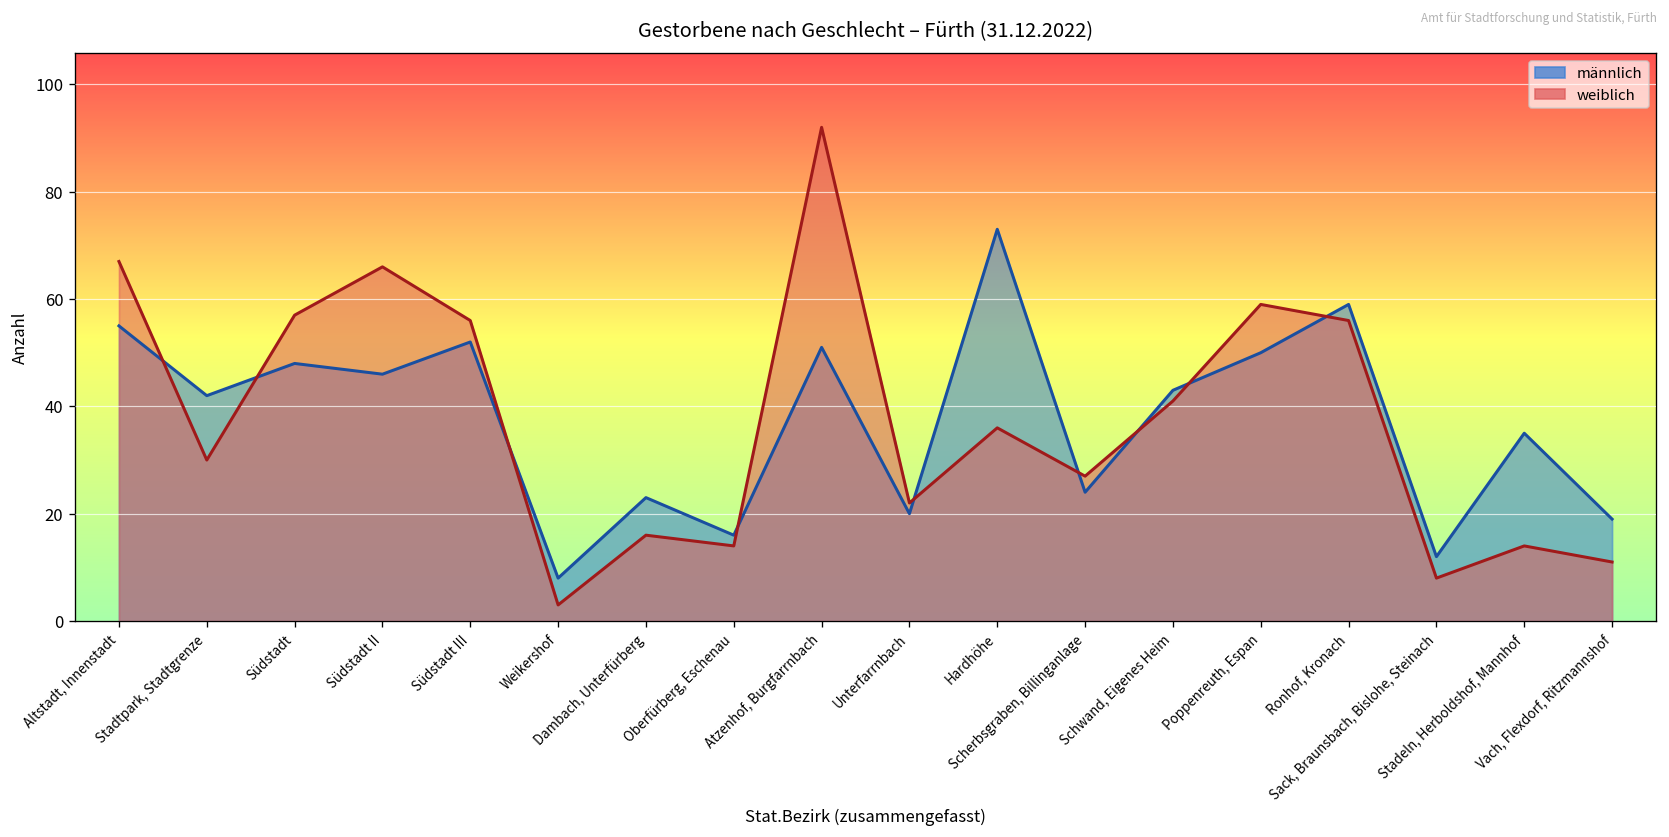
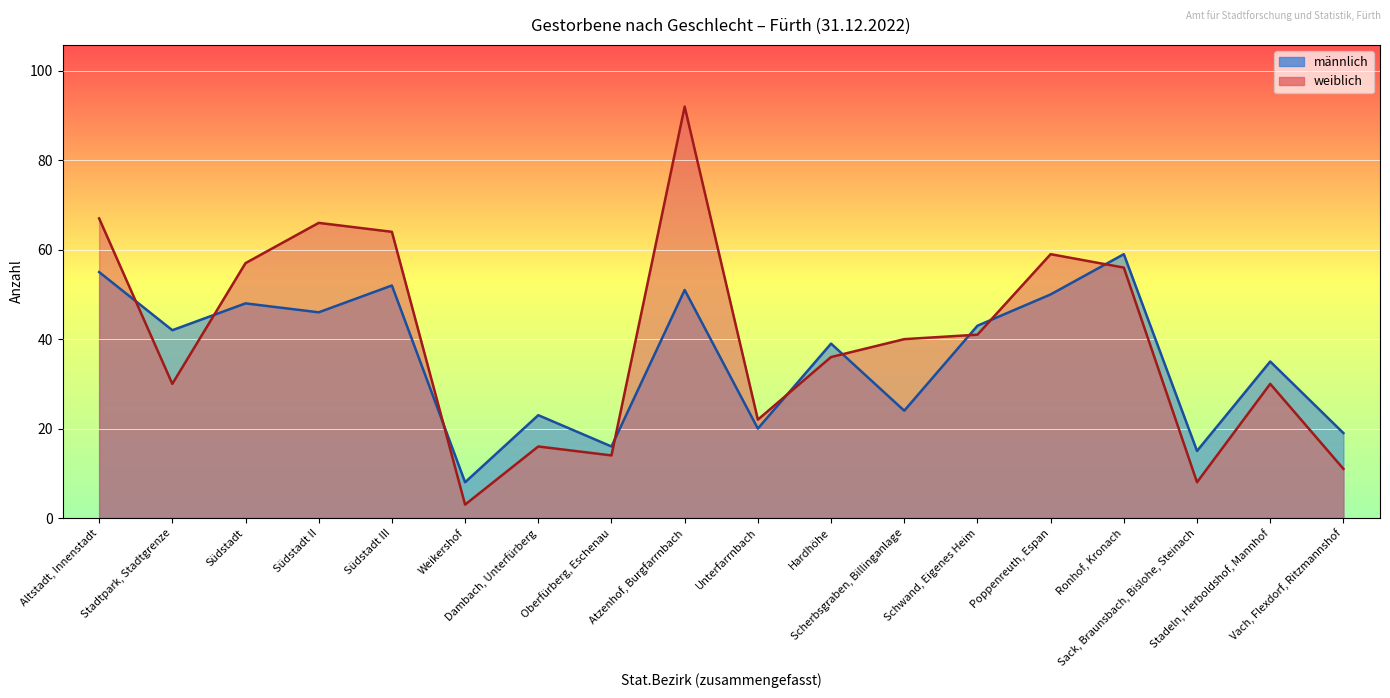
  {
    "männlich": {
      "Altstadt, Innenstadt": 55,
      "Stadtpark, Stadtgrenze": 42,
      "Südstadt": 48,
      "Südstadt II": 46,
      "Südstadt III": 52,
      "Weikershof": 8,
      "Dambach, Unterfürberg": 23,
      "Oberfürberg, Eschenau": 16,
      "Atzenhof, Burgfarrnbach": 51,
      "Unterfarrnbach": 20,
-     "Hardhöhe": 73,
+     "Hardhöhe": 39,
      "Scherbsgraben, Billinganlage": 24,
      "Schwand, Eigenes Heim": 43,
      "Poppenreuth, Espan": 50,
      "Ronhof, Kronach": 59,
-     "Sack, Braunsbach, Bislohe, Steinach": 12,
+     "Sack, Braunsbach, Bislohe, Steinach": 15,
      "Stadeln, Herboldshof, Mannhof": 35,
      "Vach, Flexdorf, Ritzmannshof": 19
    },
    "weiblich": {
      "Altstadt, Innenstadt": 67,
      "Stadtpark, Stadtgrenze": 30,
      "Südstadt": 57,
      "Südstadt II": 66,
-     "Südstadt III": 56,
+     "Südstadt III": 64,
      "Weikershof": 3,
      "Dambach, Unterfürberg": 16,
      "Oberfürberg, Eschenau": 14,
      "Atzenhof, Burgfarrnbach": 92,
      "Unterfarrnbach": 22,
      "Hardhöhe": 36,
-     "Scherbsgraben, Billinganlage": 27,
+     "Scherbsgraben, Billinganlage": 40,
      "Schwand, Eigenes Heim": 41,
      "Poppenreuth, Espan": 59,
      "Ronhof, Kronach": 56,
      "Sack, Braunsbach, Bislohe, Steinach": 8,
-     "Stadeln, Herboldshof, Mannhof": 14,
+     "Stadeln, Herboldshof, Mannhof": 30,
      "Vach, Flexdorf, Ritzmannshof": 11
    }
  }
